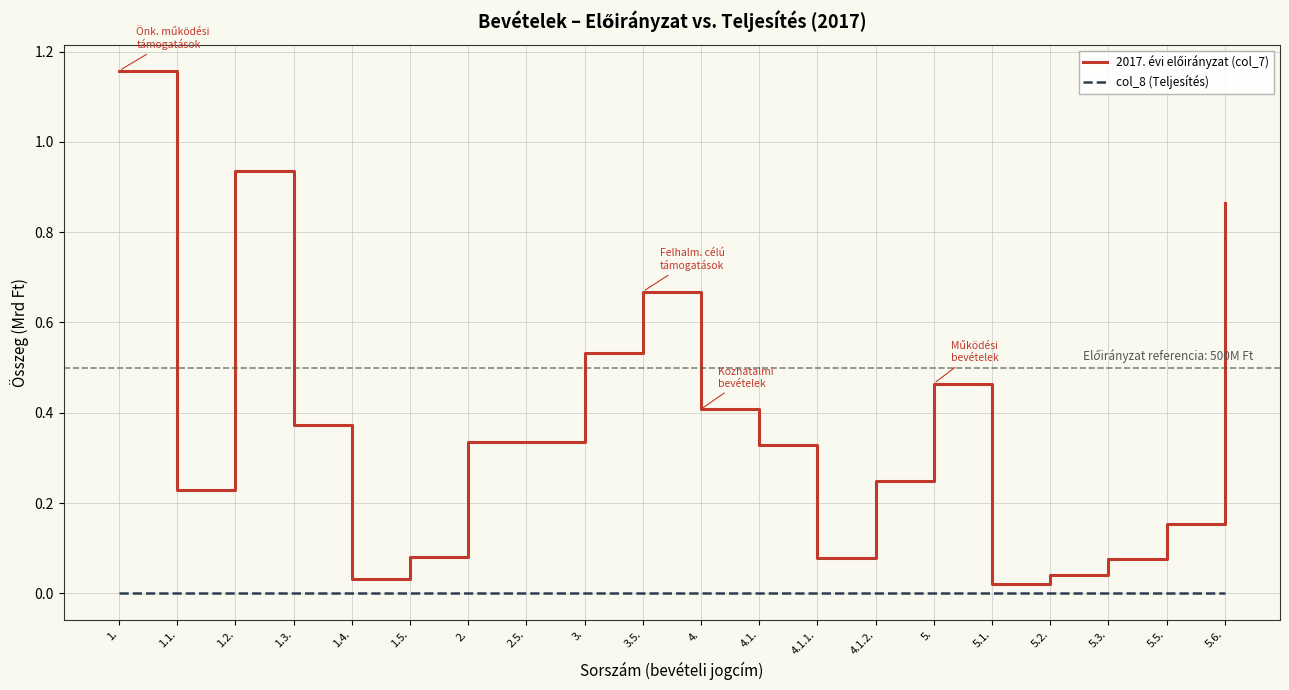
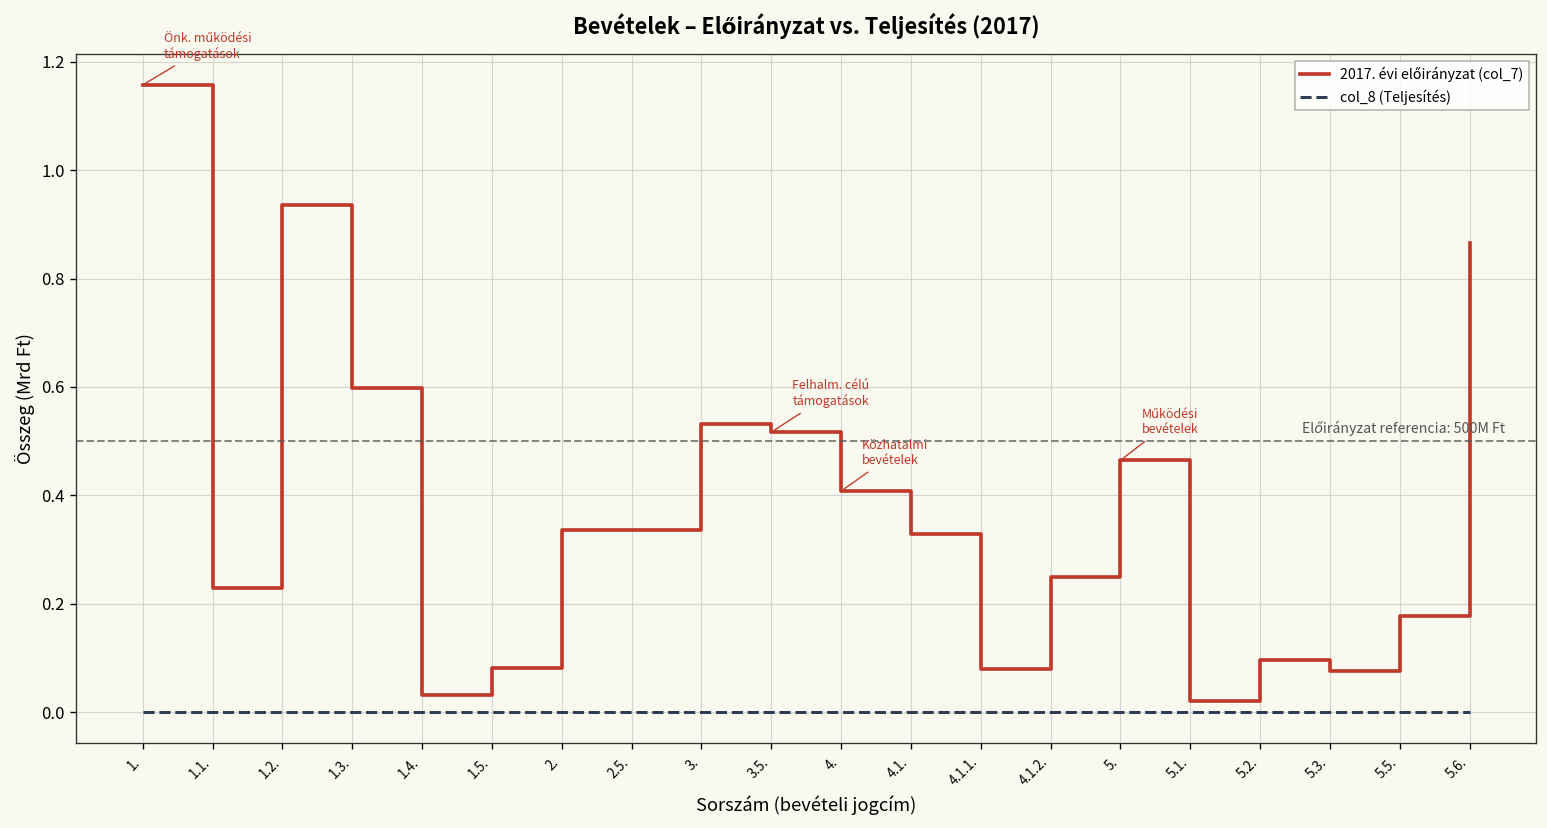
  {
    "2017. évi előirányzat (col_7)": {
      "1.": 1.16,
      "1.1.": 0.23,
      "1.2.": 0.94,
-     "1.3.": 0.37,
+     "1.3.": 0.60,
      "1.4.": 0.03,
      "1.5.": 0.08,
      "2.": 0.34,
      "2.5.": 0.34,
      "3.": 0.53,
-     "3.5.": 0.67,
+     "3.5.": 0.52,
      "4.": 0.41,
      "4.1.": 0.33,
      "4.1.1.": 0.08,
      "4.1.2.": 0.25,
      "5.": 0.46,
      "5.1.": 0.02,
-     "5.2.": 0.04,
+     "5.2.": 0.10,
      "5.3.": 0.08,
-     "5.5.": 0.15,
+     "5.5.": 0.18,
      "5.6.": 0.87
    },
    "col_8 (Teljesítés)": {
      "1.": 0.00,
      "1.1.": 0.00,
      "1.2.": 0.00,
      "1.3.": 0.00,
      "1.4.": 0.00,
      "1.5.": 0.00,
      "2.": 0.00,
      "2.5.": 0.00,
      "3.": 0.00,
      "3.5.": 0.00,
      "4.": 0.00,
      "4.1.": 0.00,
      "4.1.1.": 0.00,
      "4.1.2.": 0.00,
      "5.": 0.00,
      "5.1.": 0.00,
      "5.2.": 0.00,
      "5.3.": 0.00,
      "5.5.": 0.00,
      "5.6.": 0.00
    }
  }
